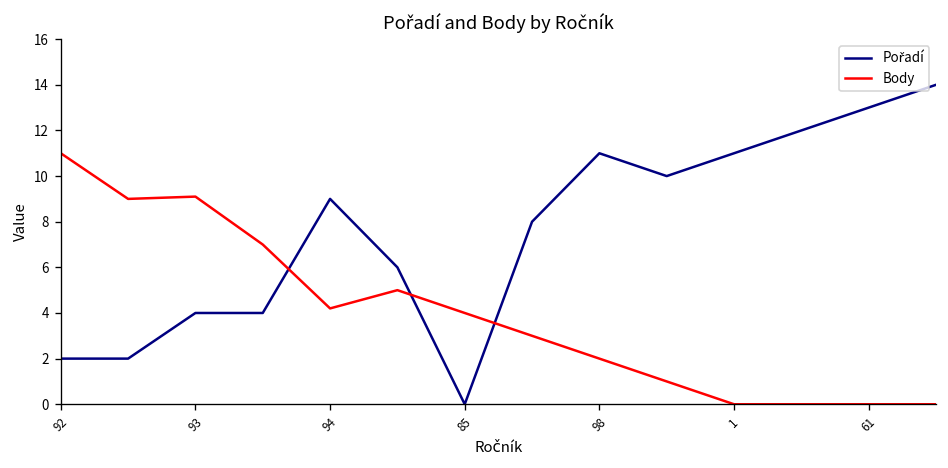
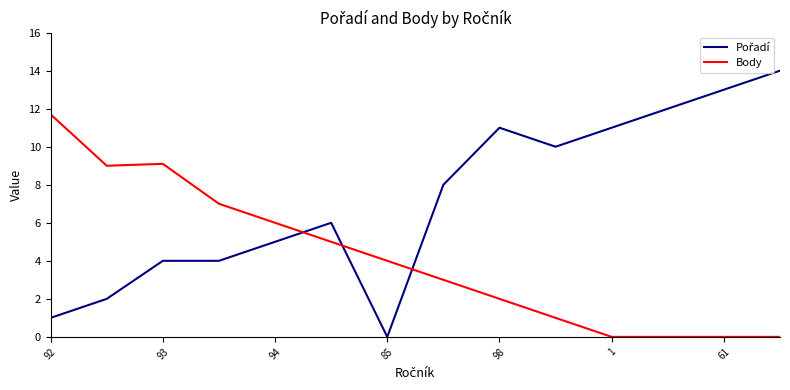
  {
    "Pořadí": {
-     "92": 2,
+     "92": 1,
      "93": 4,
-     "94": 9,
+     "94": 5,
      "85": 0,
      "98": 11,
      "61": 13
    },
    "Body": {
-     "92": 11.0,
+     "92": 11.7,
      "93": 9.1,
-     "94": 4.2,
+     "94": 6.0,
      "85": 4.0,
      "98": 2.0,
      "61": 0.0
    }
  }
